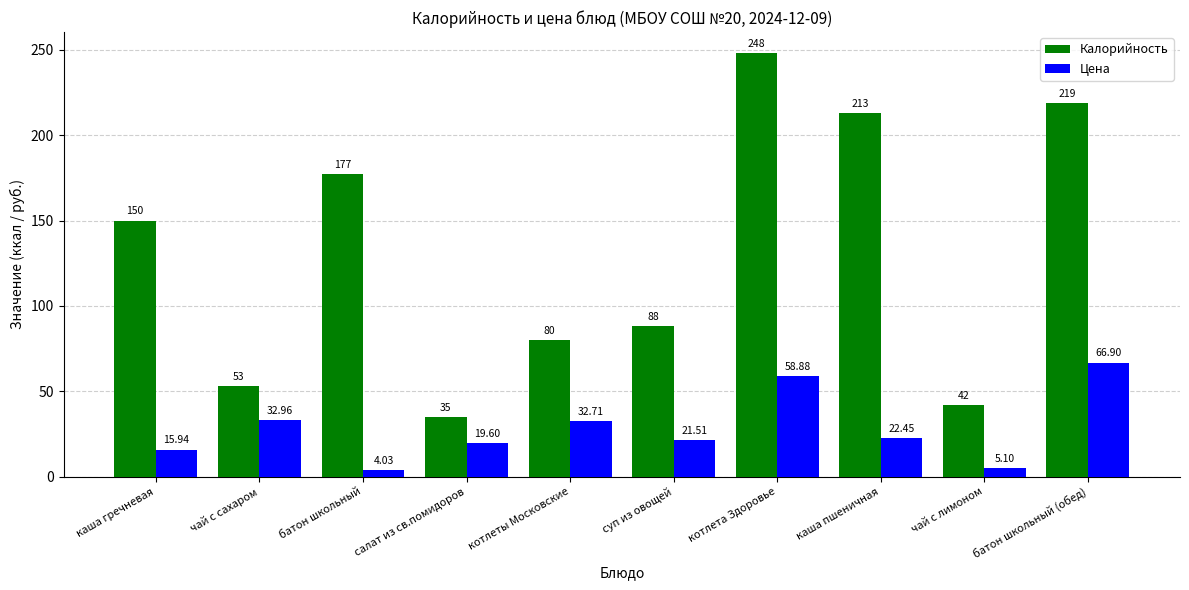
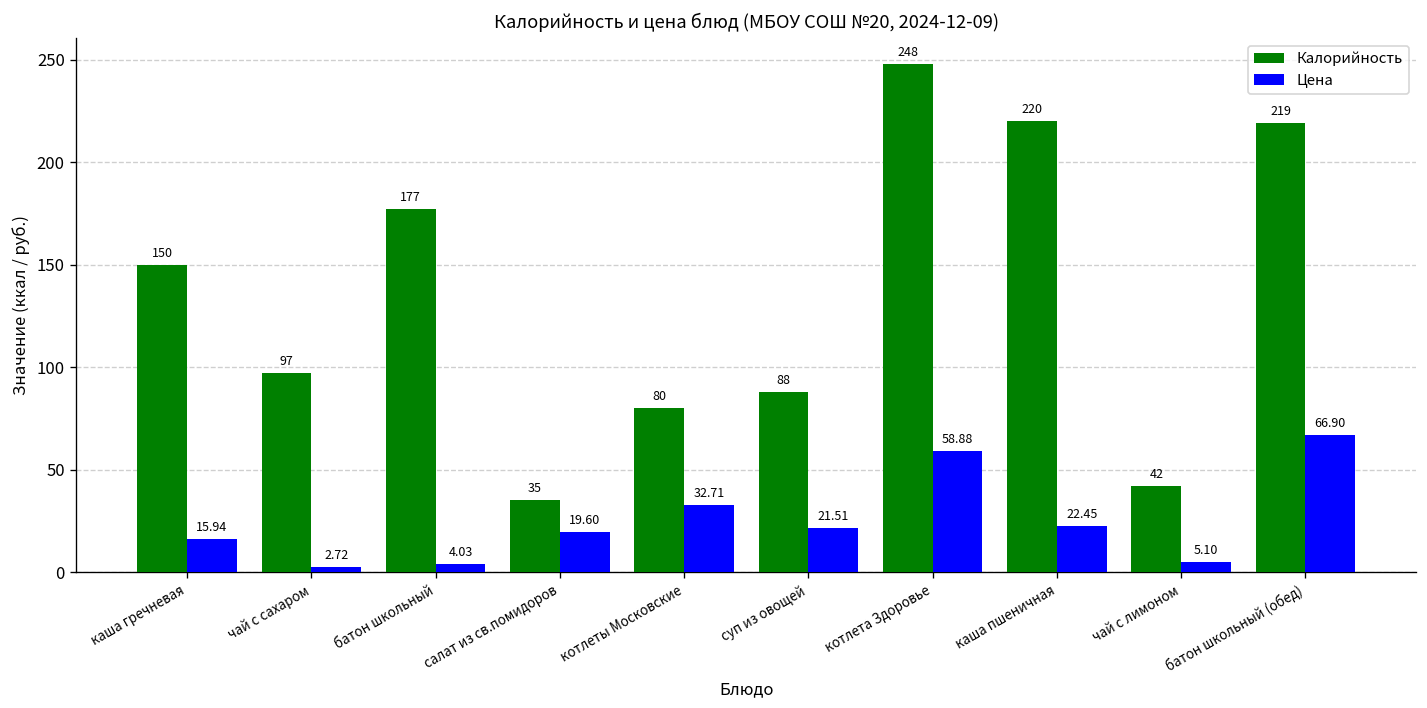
  {
    "Калорийность": {
      "каша гречневая": 150,
-     "чай с сахаром": 53,
+     "чай с сахаром": 97,
      "батон школьный": 177,
      "салат из св.помидоров": 35,
      "котлеты Московские": 80,
      "суп из овощей": 88,
      "котлета Здоровье": 248,
-     "каша пшеничная": 213,
+     "каша пшеничная": 220,
      "чай с лимоном": 42,
      "батон школьный (обед)": 219
    },
    "Цена": {
      "каша гречневая": 15.94,
-     "чай с сахаром": 32.96,
+     "чай с сахаром": 2.72,
      "батон школьный": 4.03,
      "салат из св.помидоров": 19.60,
      "котлеты Московские": 32.71,
      "суп из овощей": 21.51,
      "котлета Здоровье": 58.88,
      "каша пшеничная": 22.45,
      "чай с лимоном": 5.10,
      "батон школьный (обед)": 66.90
    }
  }
